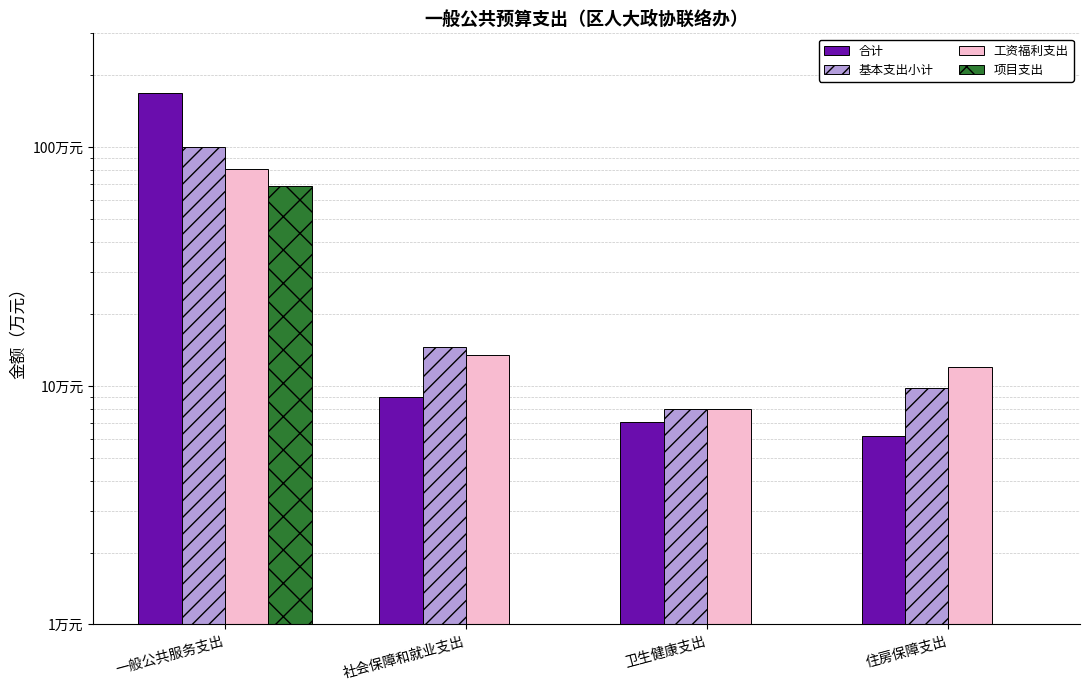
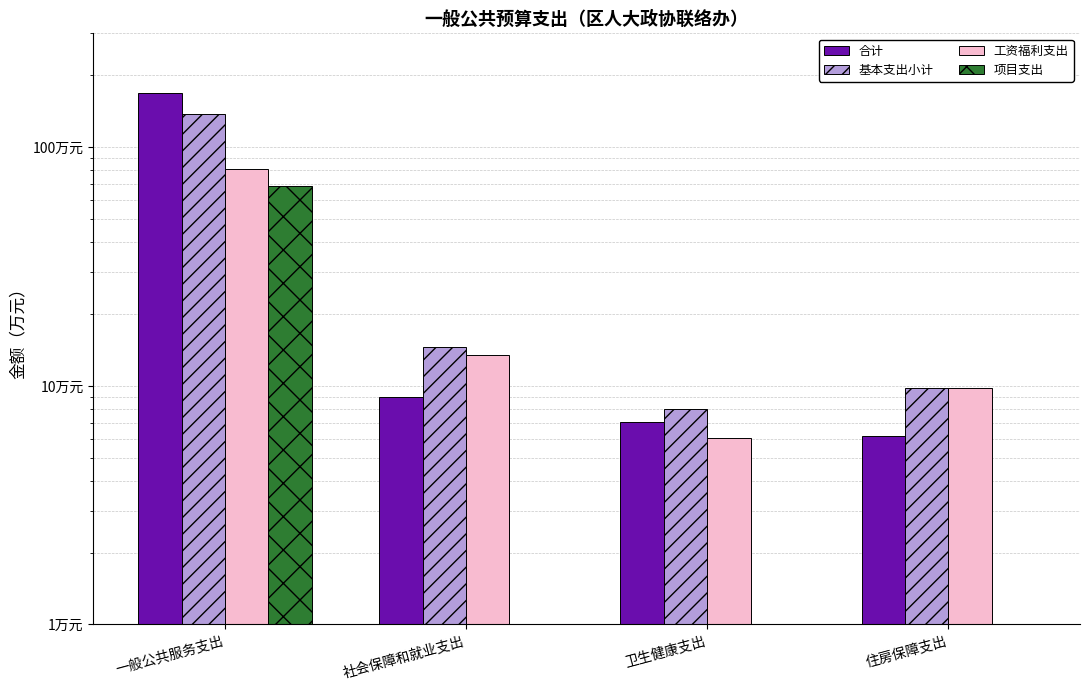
  {
    "合计": {
      "一般公共服务支出": "170万元",
      "社会保障和就业支出": "8.9万元",
      "卫生健康支出": "7.0万元",
      "住房保障支出": "6.1万元"
    },
    "基本支出小计": {
-     "一般公共服务支出": "100万元",
+     "一般公共服务支出": "140万元",
      "社会保障和就业支出": "14万元",
      "卫生健康支出": "8万元",
      "住房保障支出": "9.8万元"
    },
    "工资福利支出": {
      "一般公共服务支出": "81万元",
      "社会保障和就业支出": "13万元",
-     "卫生健康支出": "8.0万元",
-     "住房保障支出": "12万元"
+     "卫生健康支出": "6.0万元",
+     "住房保障支出": "9.8万元"
    },
    "项目支出": {
      "一般公共服务支出": "69万元"
    }
  }
